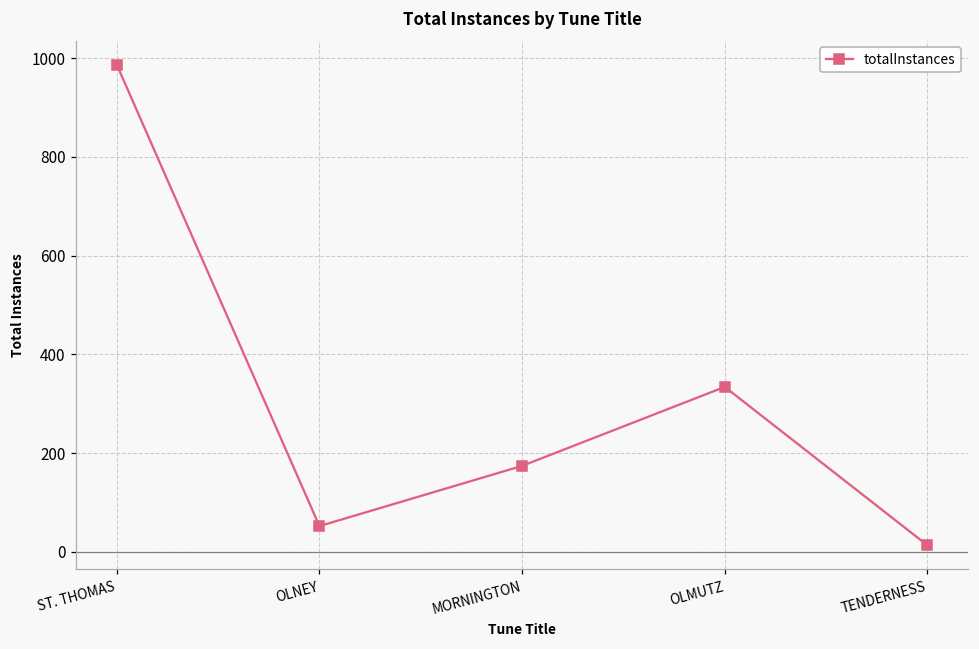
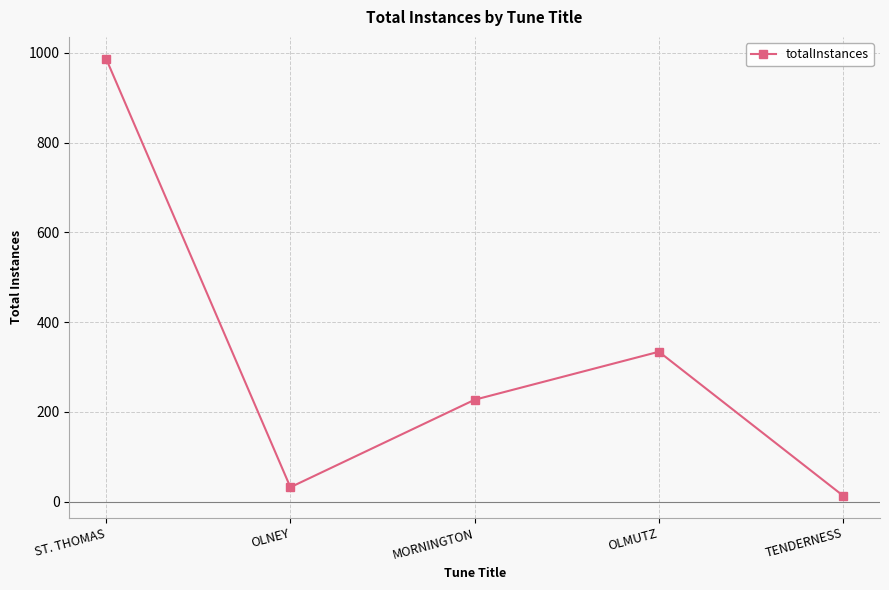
  {
    "ST. THOMAS": 990,
-   "OLNEY": 50,
-   "MORNINGTON": 170,
+   "OLNEY": 30,
+   "MORNINGTON": 230,
    "OLMUTZ": 330,
    "TENDERNESS": 10
  }
